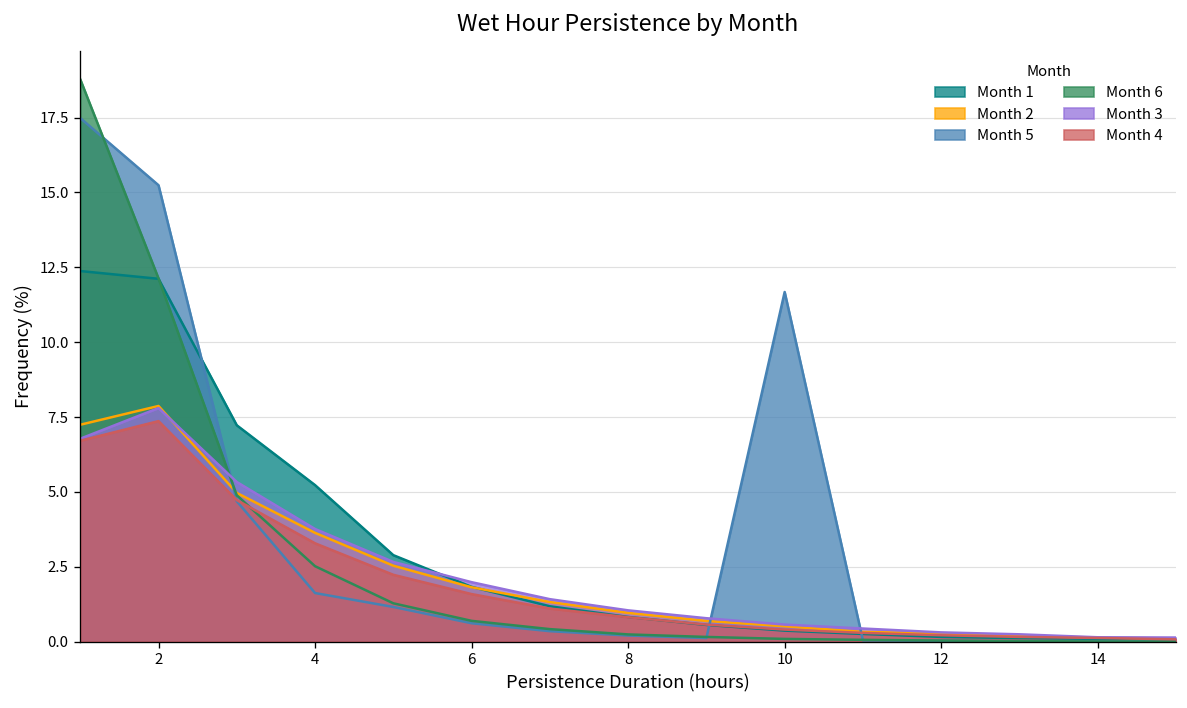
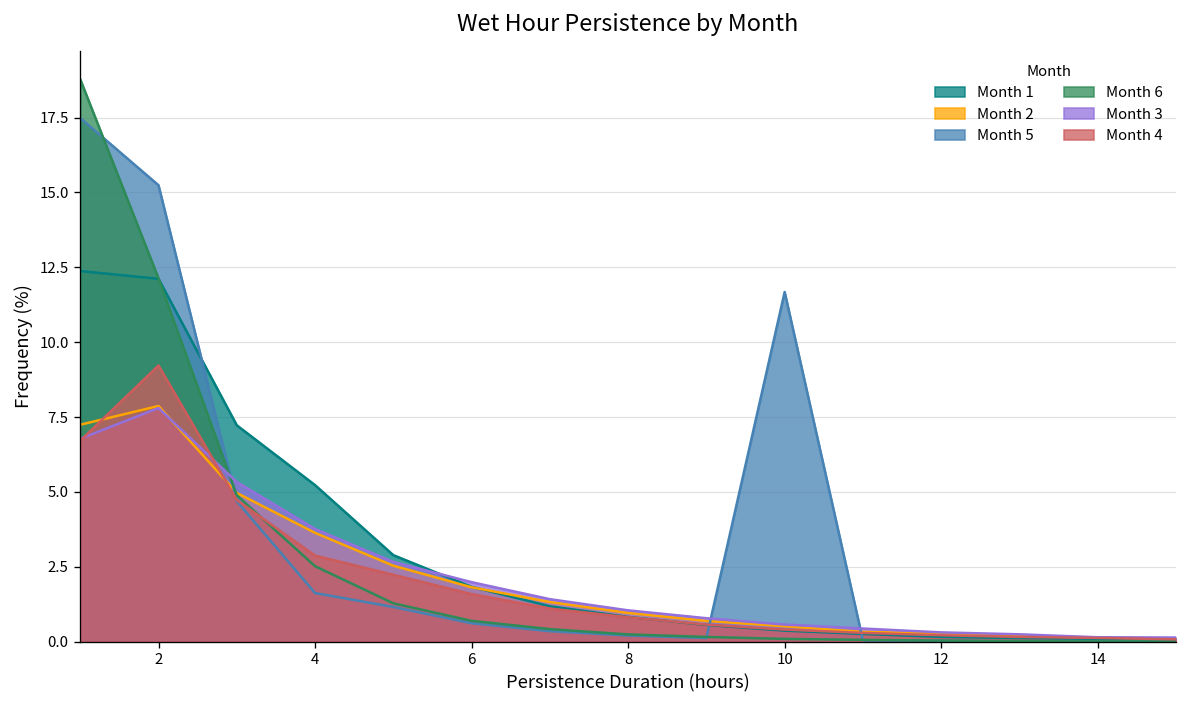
  {
    "Month 1": {
      "4": 5.2
    },
    "Month 2": {
      "4": 3.6
    },
    "Month 5": {
      "2": 15.2,
      "4": 1.6,
      "10": 11.7
    },
    "Month 6": {
      "4": 2.5,
      "10": 0.1
    },
    "Month 3": {
      "4": 3.8,
      "6": 2.0
    },
    "Month 4": {
-     "2": 7.4,
-     "4": 3.3,
+     "2": 9.2,
+     "4": 2.9,
      "6": 1.6
    }
  }
